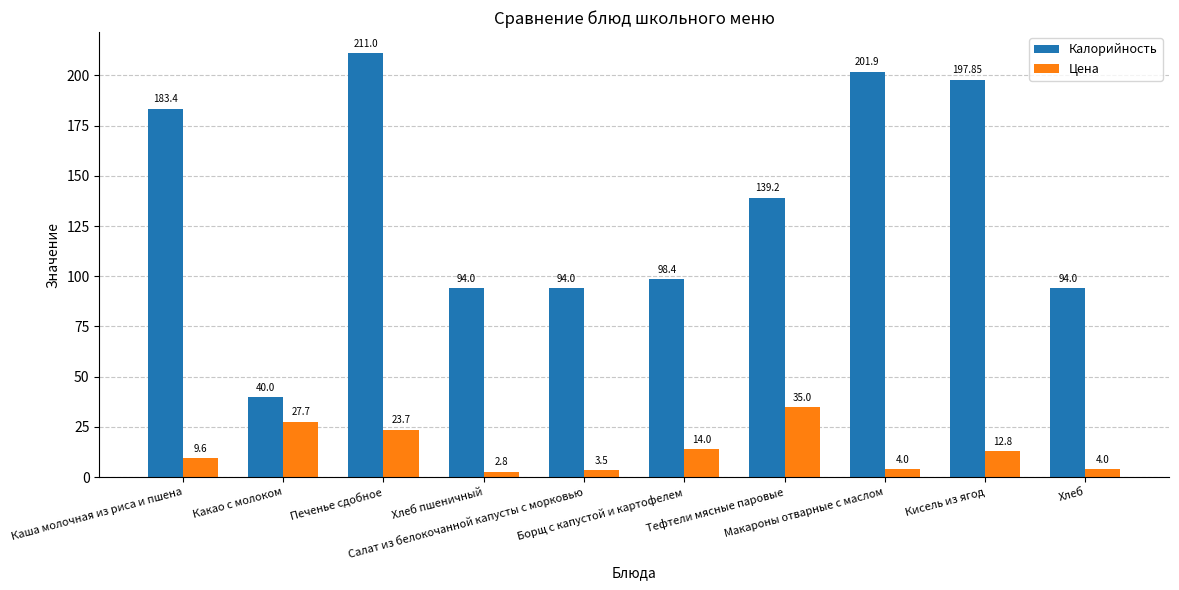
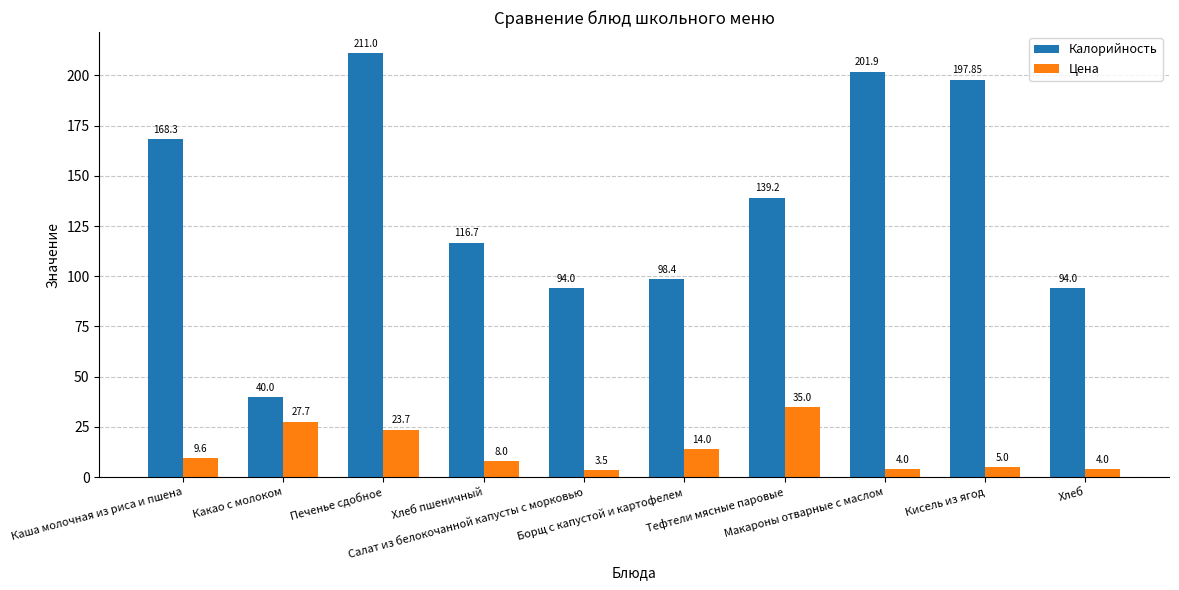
  {
    "Калорийность": {
-     "Каша молочная из риса и пшена": 183.4,
+     "Каша молочная из риса и пшена": 168.3,
      "Какао с молоком": 40.0,
      "Печенье сдобное": 211.0,
-     "Хлеб пшеничный": 94.0,
+     "Хлеб пшеничный": 116.7,
      "Салат из белокочанной капусты с морковью": 94.0,
      "Борщ с капустой и картофелем": 98.4,
      "Тефтели мясные паровые": 139.2,
      "Макароны отварные с маслом": 201.9,
      "Кисель из ягод": 197.85,
      "Хлеб": 94.0
    },
    "Цена": {
      "Каша молочная из риса и пшена": 9.6,
      "Какао с молоком": 27.7,
      "Печенье сдобное": 23.7,
-     "Хлеб пшеничный": 2.8,
+     "Хлеб пшеничный": 8.0,
      "Салат из белокочанной капусты с морковью": 3.5,
      "Борщ с капустой и картофелем": 14.0,
      "Тефтели мясные паровые": 35.0,
      "Макароны отварные с маслом": 4.0,
-     "Кисель из ягод": 12.8,
+     "Кисель из ягод": 5.0,
      "Хлеб": 4.0
    }
  }
